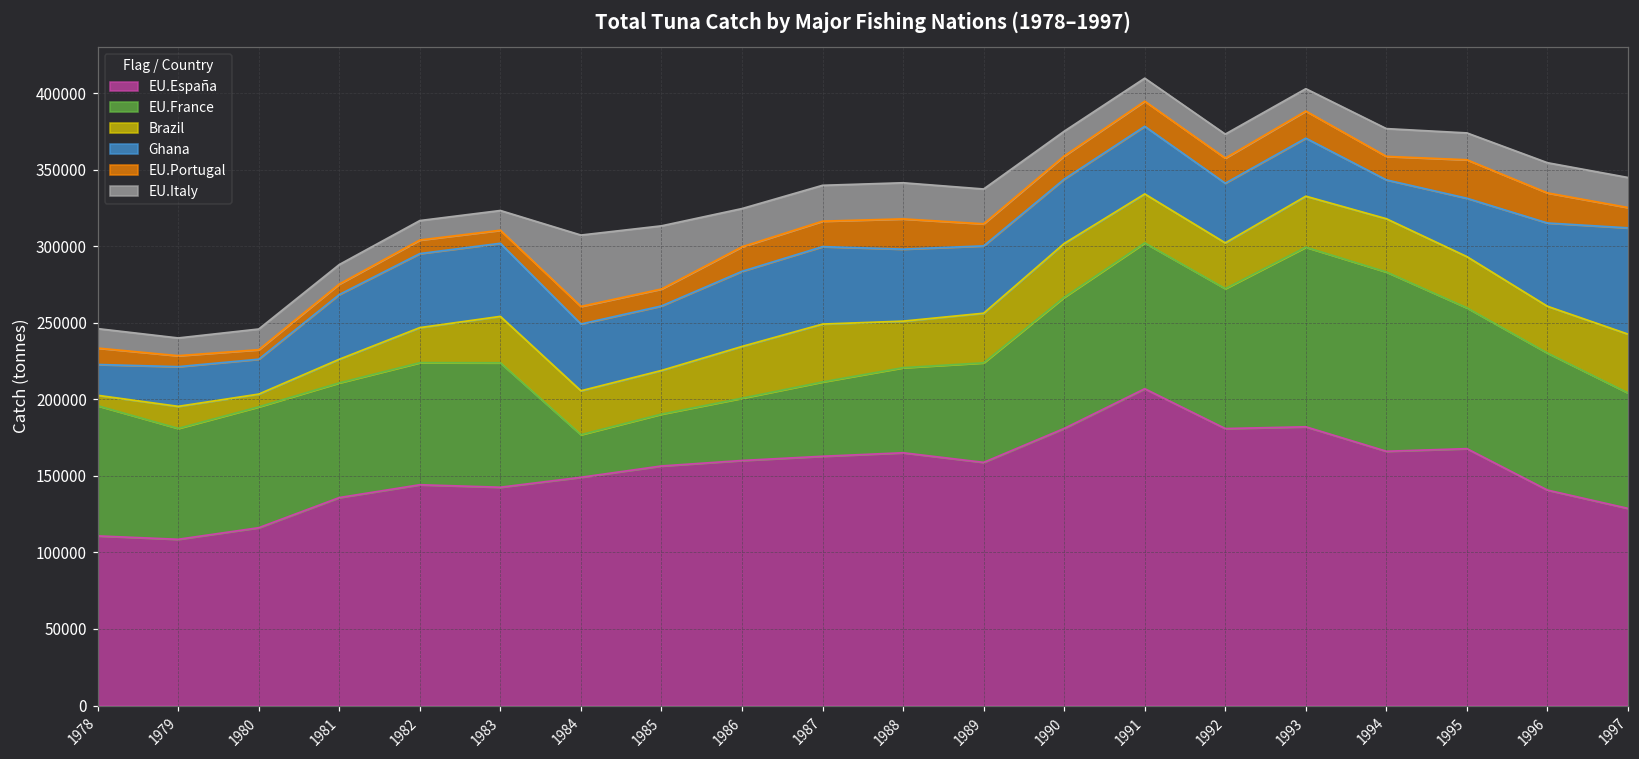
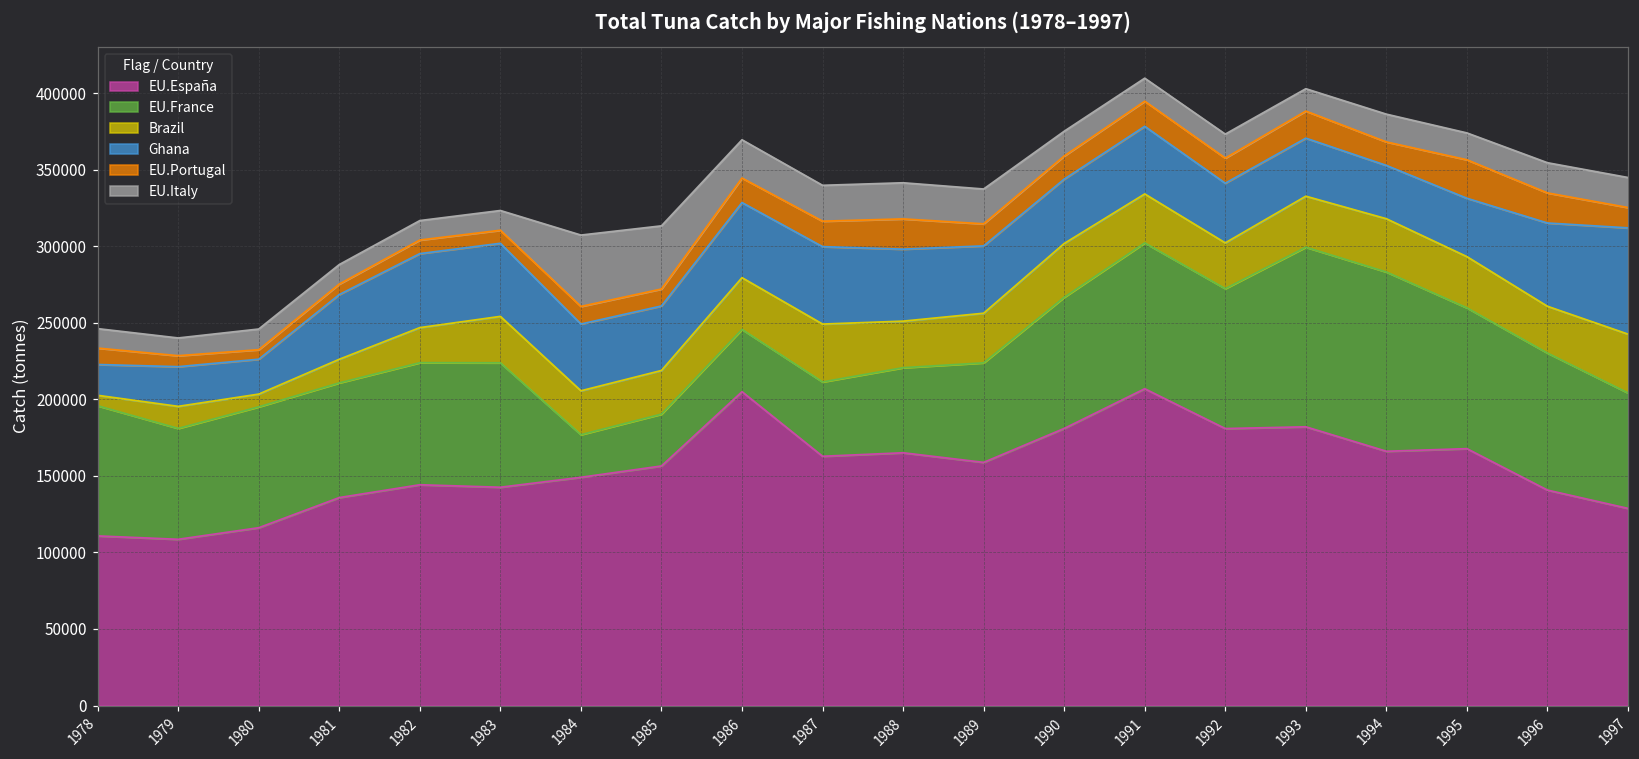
  {
    "EU.España": {
      "1978": 111000,
      "1979": 109000,
      "1980": 116000,
      "1981": 136000,
      "1982": 144000,
      "1983": 143000,
      "1984": 149000,
      "1985": 156000,
-     "1986": 160000,
+     "1986": 205000,
      "1987": 163000,
      "1988": 165000,
      "1989": 159000,
      "1990": 181000,
      "1991": 207000,
      "1992": 181000,
      "1993": 182000,
      "1994": 166000,
      "1995": 168000,
      "1996": 141000,
      "1997": 129000
    },
    "EU.France": {
      "1978": 85000,
      "1979": 72000,
      "1980": 79000,
      "1981": 75000,
      "1982": 80000,
      "1983": 81000,
      "1984": 28000,
      "1985": 34000,
      "1986": 41000,
      "1987": 49000,
      "1988": 56000,
      "1989": 65000,
      "1990": 86000,
      "1991": 95000,
      "1992": 91000,
      "1993": 117000,
      "1994": 117000,
      "1995": 92000,
      "1996": 90000,
      "1997": 75000
    },
    "Brazil": {
      "1978": 7000,
      "1979": 14000,
      "1980": 8000,
      "1981": 15000,
      "1982": 23000,
      "1983": 30000,
      "1984": 29000,
      "1985": 28000,
      "1986": 34000,
      "1987": 38000,
      "1988": 30000,
      "1989": 32000,
      "1990": 35000,
      "1991": 32000,
      "1992": 30000,
      "1993": 33000,
      "1994": 35000,
      "1995": 33000,
      "1996": 31000,
      "1997": 38000
    },
    "Ghana": {
      "1978": 20000,
      "1979": 26000,
      "1980": 23000,
      "1981": 42000,
      "1982": 48000,
      "1983": 48000,
      "1984": 44000,
      "1985": 42000,
      "1986": 49000,
      "1987": 51000,
      "1988": 47000,
      "1989": 44000,
      "1990": 42000,
      "1991": 44000,
      "1992": 39000,
      "1993": 38000,
-     "1994": 25000,
+     "1994": 35000,
      "1995": 38000,
      "1996": 54000,
      "1997": 69000
    },
    "EU.Portugal": {
      "1978": 11000,
      "1979": 7000,
      "1980": 6000,
      "1981": 7000,
      "1982": 9000,
      "1983": 9000,
      "1984": 11000,
      "1985": 11000,
      "1986": 16000,
      "1987": 17000,
      "1988": 20000,
      "1989": 14000,
      "1990": 15000,
      "1991": 16000,
      "1992": 16000,
      "1993": 18000,
      "1994": 15000,
      "1995": 25000,
      "1996": 20000,
      "1997": 13000
    },
    "EU.Italy": {
      "1978": 13000,
      "1979": 12000,
      "1980": 14000,
      "1981": 13000,
      "1982": 13000,
      "1983": 13000,
      "1984": 47000,
      "1985": 41000,
      "1986": 25000,
      "1987": 23000,
      "1988": 24000,
      "1989": 23000,
      "1990": 16000,
      "1991": 15000,
      "1992": 16000,
      "1993": 15000,
      "1994": 18000,
      "1995": 18000,
      "1996": 20000,
      "1997": 20000
    }
  }
